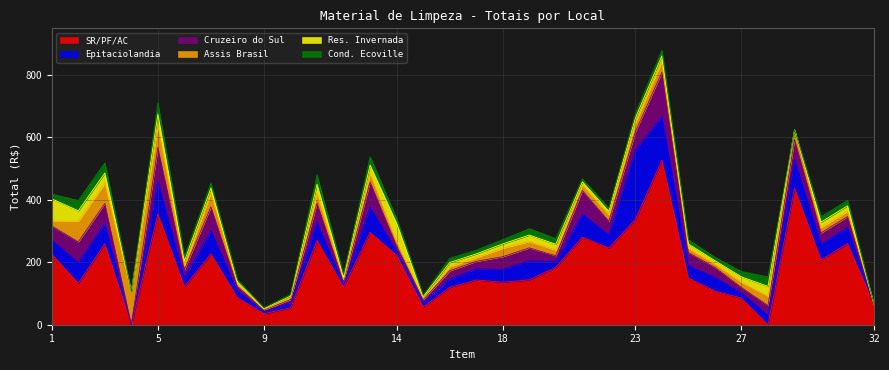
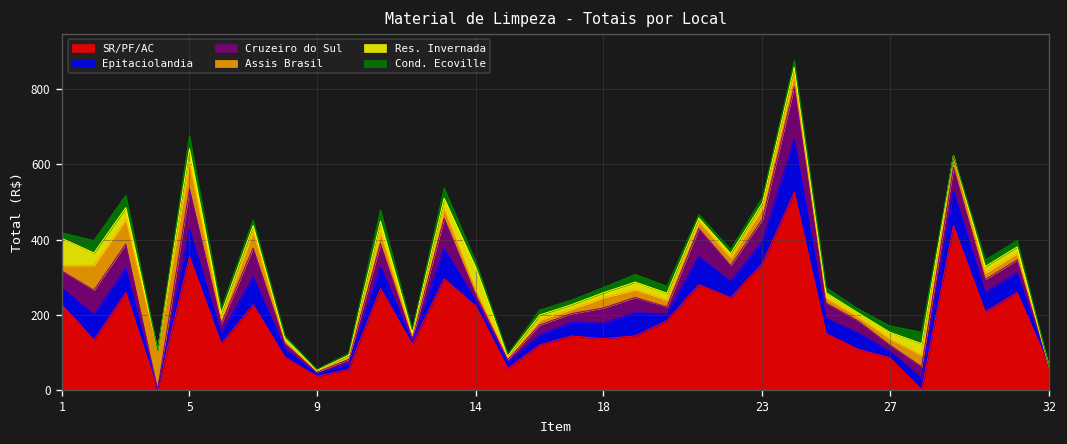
  {
    "SR/PF/AC": {
      "1": 230,
      "5": 350,
      "14": 220,
      "18": 140,
      "23": 340,
      "27": 90
    },
    "Epitaciolandia": {
      "1": 50,
-     "5": 110,
+     "5": 70,
      "14": 10,
      "18": 40,
-     "23": 220,
+     "23": 60,
      "27": 20
    },
    "Cruzeiro do Sul": {
      "1": 50,
      "5": 110,
      "14": 10,
      "18": 40,
      "23": 60,
      "27": 20
    },
    "Assis Brasil": {
      "1": 20,
      "5": 70,
      "14": 10,
      "18": 30,
      "23": 30,
      "27": 20
    },
    "Res. Invernada": {
      "1": 70,
      "5": 40,
      "14": 60,
      "18": 10,
      "23": 10,
      "27": 20
    },
    "Cond. Ecoville": {
      "1": 20,
      "5": 40,
      "14": 10,
      "18": 10,
      "23": 10,
      "27": 20
    }
  }
